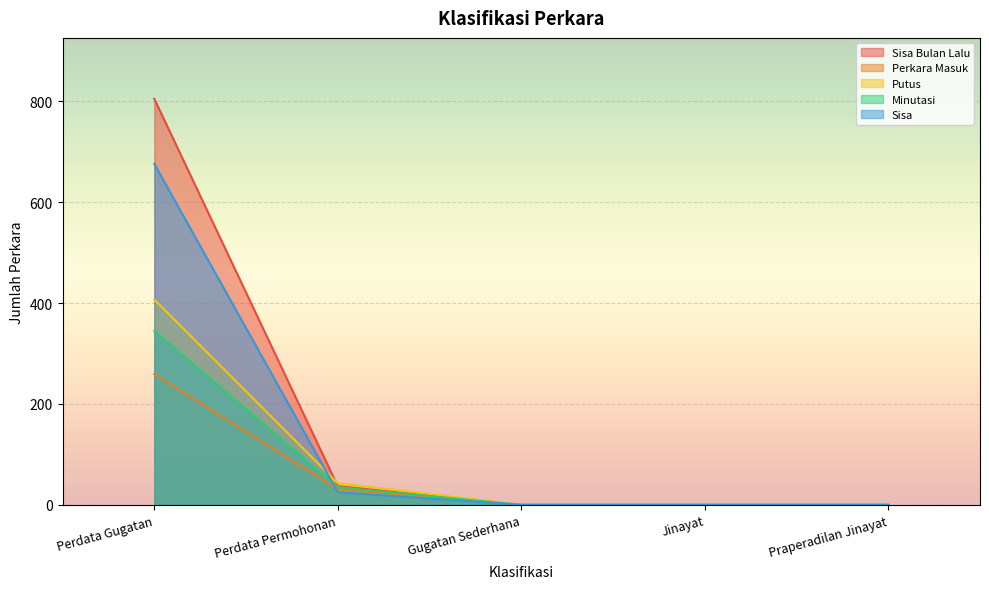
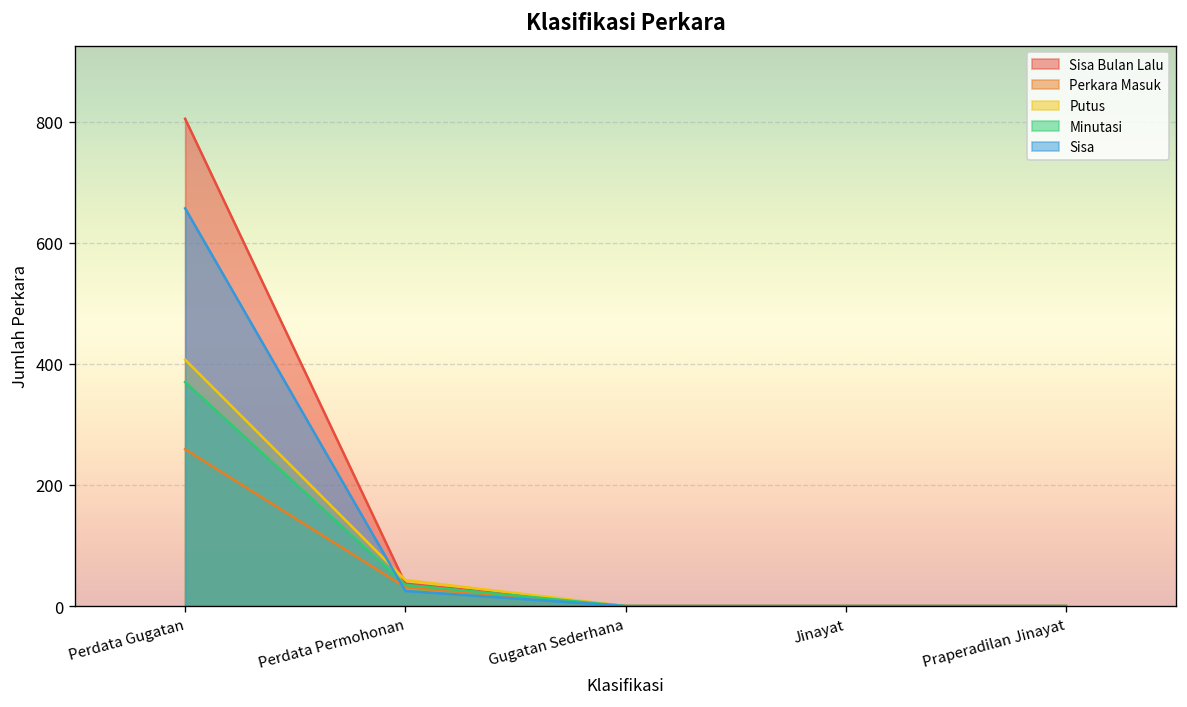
  {
    "Minutasi": {
-     "Perdata Gugatan": 350
+     "Perdata Gugatan": 370
    },
    "Sisa": {
-     "Perdata Gugatan": 680,
+     "Perdata Gugatan": 660,
      "Perdata Permohonan": 30
    }
  }
